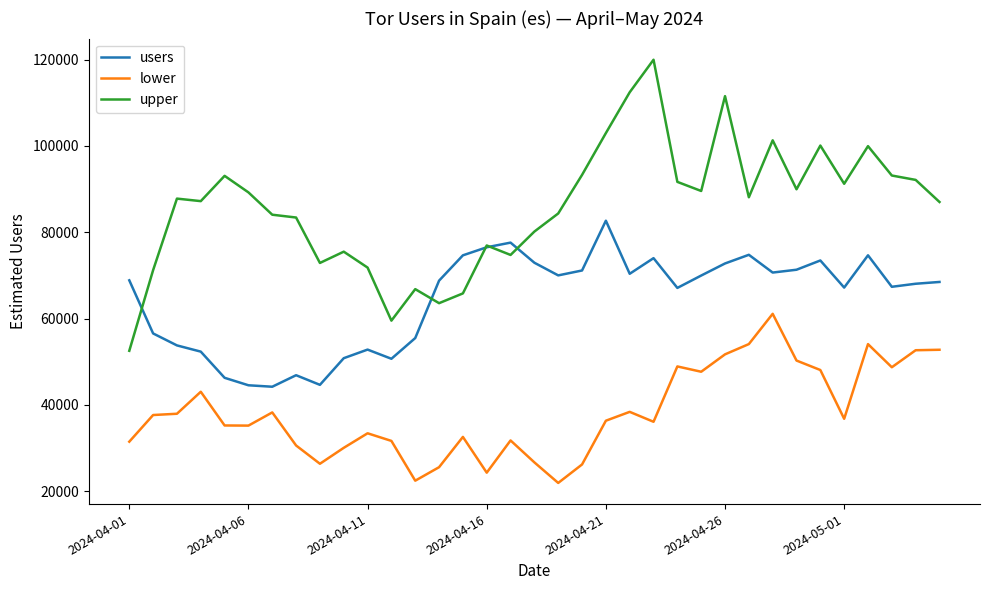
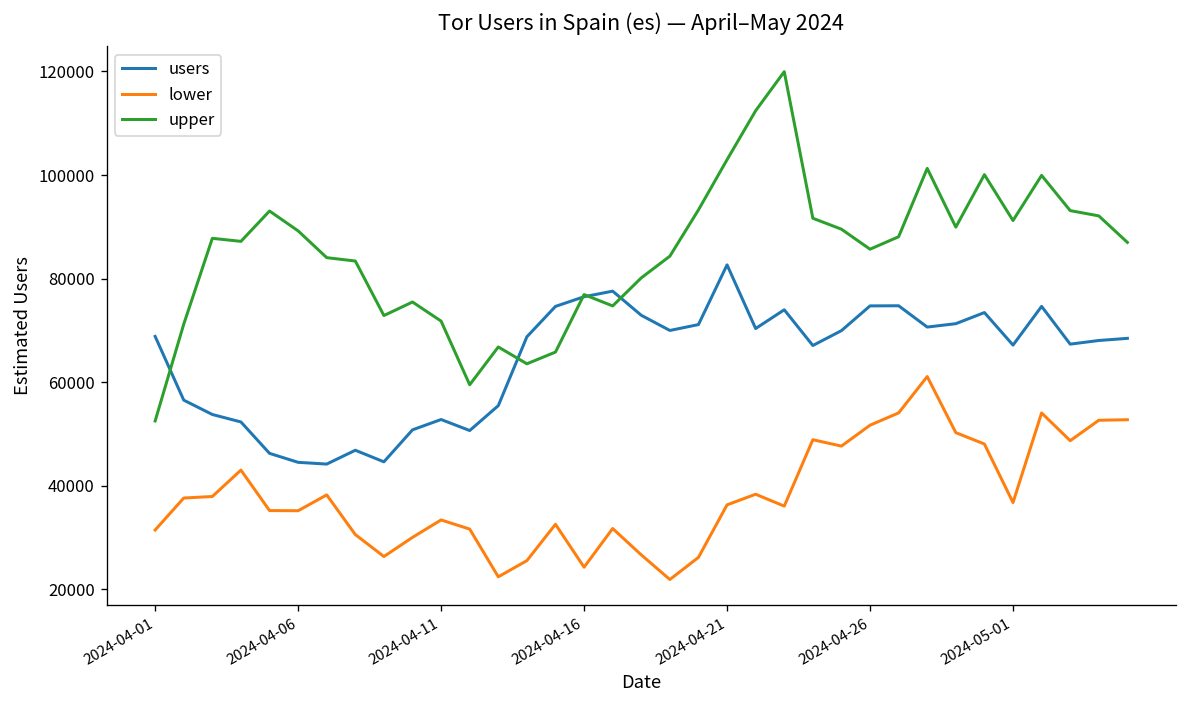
  {
    "users": {
      "2024-04-01": 69000,
      "2024-04-06": 45000,
      "2024-04-11": 53000,
      "2024-04-21": 83000,
-     "2024-04-26": 73000,
+     "2024-04-26": 75000,
      "2024-05-01": 67000
    },
    "lower": {
      "2024-04-01": 31000,
      "2024-04-06": 35000,
      "2024-04-11": 33000,
      "2024-04-16": 24000,
      "2024-04-21": 36000,
      "2024-04-26": 52000,
      "2024-05-01": 37000
    },
    "upper": {
      "2024-04-01": 53000,
      "2024-04-06": 89000,
      "2024-04-11": 72000,
      "2024-04-21": 103000,
-     "2024-04-26": 112000,
+     "2024-04-26": 86000,
      "2024-05-01": 91000
    }
  }
